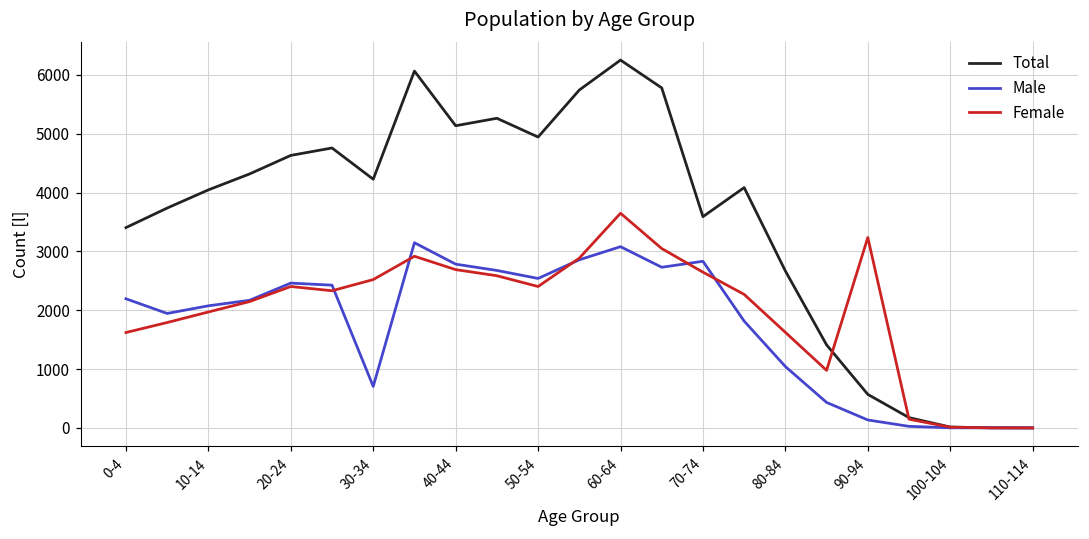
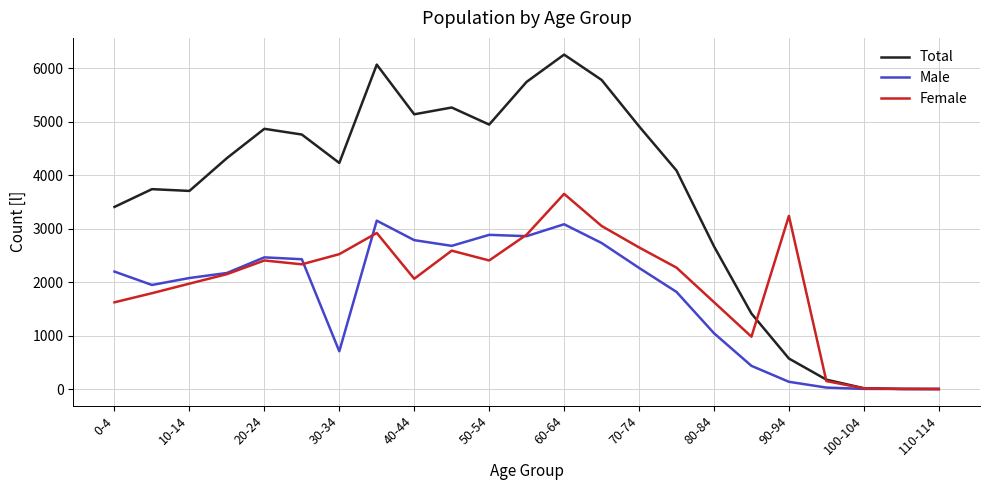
  {
    "Total": {
      "0-4": 3400,
-     "10-14": 4000,
-     "20-24": 4600,
+     "10-14": 3700,
+     "20-24": 4900,
      "30-34": 4200,
      "40-44": 5100,
      "50-54": 4900,
      "60-64": 6300,
-     "70-74": 3600,
+     "70-74": 4900,
      "80-84": 2700,
      "90-94": 600
    },
    "Male": {
      "0-4": 2200,
      "10-14": 2100,
      "20-24": 2500,
      "30-34": 700,
      "40-44": 2800,
-     "50-54": 2500,
+     "50-54": 2900,
      "60-64": 3100,
-     "70-74": 2800,
+     "70-74": 2300,
      "80-84": 1000,
      "90-94": 100
    },
    "Female": {
      "0-4": 1600,
      "10-14": 2000,
      "20-24": 2400,
      "30-34": 2500,
-     "40-44": 2700,
+     "40-44": 2100,
      "50-54": 2400,
      "60-64": 3600,
      "70-74": 2600,
      "80-84": 1600,
      "90-94": 3200
    }
  }
